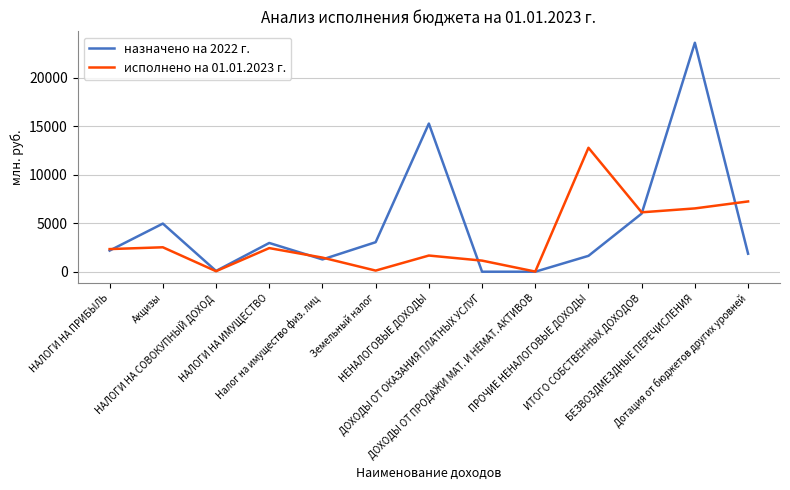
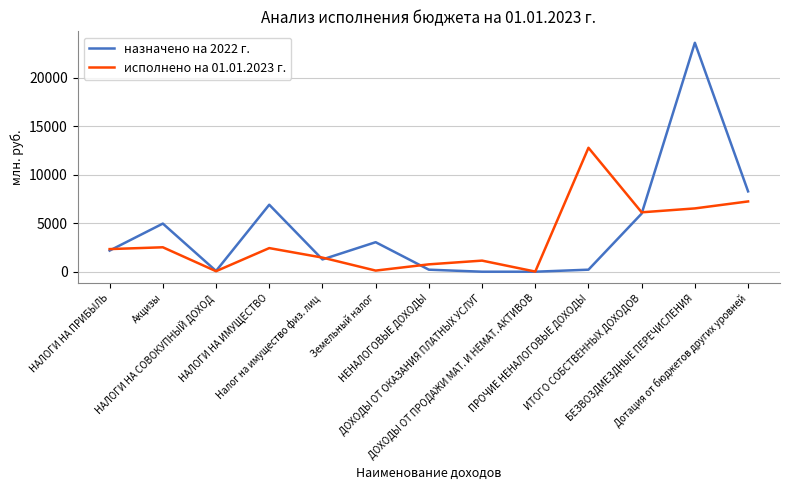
  {
    "назначено на 2022 г.": {
      "Акцизы": 5000,
-     "НАЛОГИ НА ИМУЩЕСТВО": 3000,
+     "НАЛОГИ НА ИМУЩЕСТВО": 7000,
      "Земельный налог": 3000,
-     "НЕНАЛОГОВЫЕ ДОХОДЫ": 15000,
+     "НЕНАЛОГОВЫЕ ДОХОДЫ": 0,
      "ДОХОДЫ ОТ ОКАЗАНИЯ ПЛАТНЫХ УСЛУГ": 0,
-     "ПРОЧИЕ НЕНАЛОГОВЫЕ ДОХОДЫ": 2000,
+     "ПРОЧИЕ НЕНАЛОГОВЫЕ ДОХОДЫ": 0,
      "БЕЗВОЗДМЕЗДНЫЕ ПЕРЕЧИСЛЕНИЯ": 24000,
-     "Дотация от бюджетов других уровней": 2000
+     "Дотация от бюджетов других уровней": 8000
    },
    "исполнено на 01.01.2023 г.": {
      "Акцизы": 3000,
      "НАЛОГИ НА ИМУЩЕСТВО": 2000,
      "Земельный налог": 0,
-     "НЕНАЛОГОВЫЕ ДОХОДЫ": 2000,
+     "НЕНАЛОГОВЫЕ ДОХОДЫ": 1000,
      "ДОХОДЫ ОТ ОКАЗАНИЯ ПЛАТНЫХ УСЛУГ": 1000,
      "ПРОЧИЕ НЕНАЛОГОВЫЕ ДОХОДЫ": 13000,
      "БЕЗВОЗДМЕЗДНЫЕ ПЕРЕЧИСЛЕНИЯ": 7000,
      "Дотация от бюджетов других уровней": 7000
    }
  }
